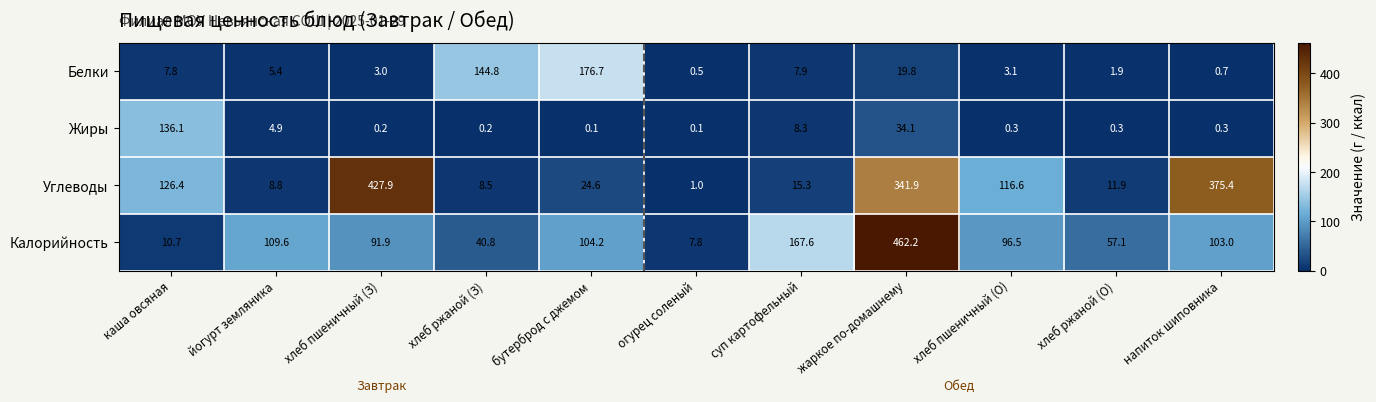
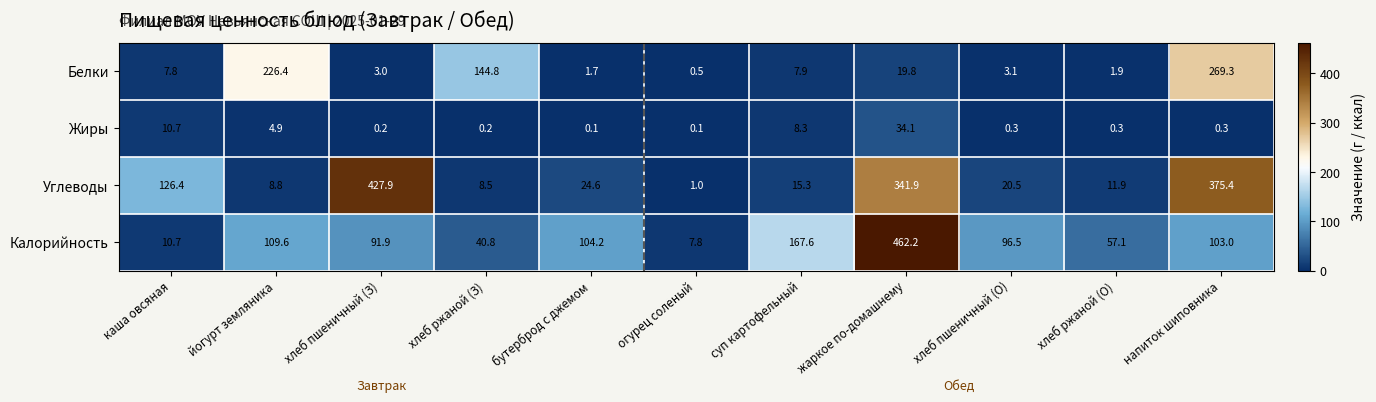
  {
    "Белки": {
      "каша овсяная": 7.8,
-     "йогурт земляника": 5.4,
+     "йогурт земляника": 226.4,
      "хлеб пшеничный (З)": 3.0,
      "хлеб ржаной (З)": 144.8,
-     "бутерброд с джемом": 176.7,
+     "бутерброд с джемом": 1.7,
      "огурец соленый": 0.5,
      "суп картофельный": 7.9,
      "жаркое по-домашнему": 19.8,
      "хлеб пшеничный (О)": 3.1,
      "хлеб ржаной (О)": 1.9,
-     "напиток шиповника": 0.7
+     "напиток шиповника": 269.3
    },
    "Жиры": {
-     "каша овсяная": 136.1,
+     "каша овсяная": 10.7,
      "йогурт земляника": 4.9,
      "хлеб пшеничный (З)": 0.2,
      "хлеб ржаной (З)": 0.2,
      "бутерброд с джемом": 0.1,
      "огурец соленый": 0.1,
      "суп картофельный": 8.3,
      "жаркое по-домашнему": 34.1,
      "хлеб пшеничный (О)": 0.3,
      "хлеб ржаной (О)": 0.3,
      "напиток шиповника": 0.3
    },
    "Углеводы": {
      "каша овсяная": 126.4,
      "йогурт земляника": 8.8,
      "хлеб пшеничный (З)": 427.9,
      "хлеб ржаной (З)": 8.5,
      "бутерброд с джемом": 24.6,
      "огурец соленый": 1.0,
      "суп картофельный": 15.3,
      "жаркое по-домашнему": 341.9,
-     "хлеб пшеничный (О)": 116.6,
+     "хлеб пшеничный (О)": 20.5,
      "хлеб ржаной (О)": 11.9,
      "напиток шиповника": 375.4
    },
    "Калорийность": {
      "каша овсяная": 10.7,
      "йогурт земляника": 109.6,
      "хлеб пшеничный (З)": 91.9,
      "хлеб ржаной (З)": 40.8,
      "бутерброд с джемом": 104.2,
      "огурец соленый": 7.8,
      "суп картофельный": 167.6,
      "жаркое по-домашнему": 462.2,
      "хлеб пшеничный (О)": 96.5,
      "хлеб ржаной (О)": 57.1,
      "напиток шиповника": 103.0
    }
  }
